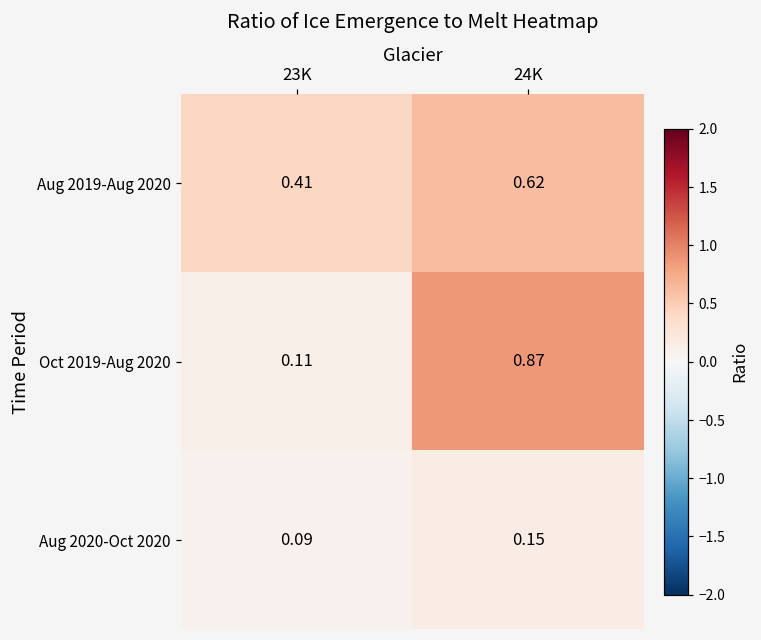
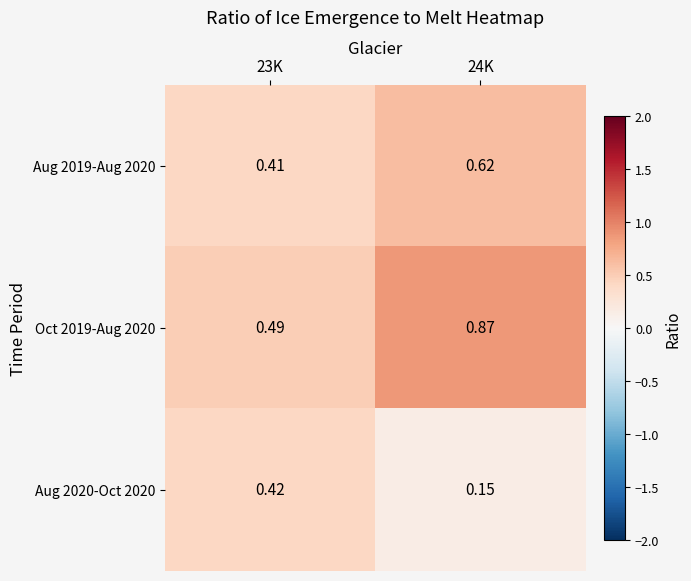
  {
    "Aug 2019-Aug 2020": {
      "23K": 0.41,
      "24K": 0.62
    },
    "Oct 2019-Aug 2020": {
-     "23K": 0.11,
+     "23K": 0.49,
      "24K": 0.87
    },
    "Aug 2020-Oct 2020": {
-     "23K": 0.09,
+     "23K": 0.42,
      "24K": 0.15
    }
  }
